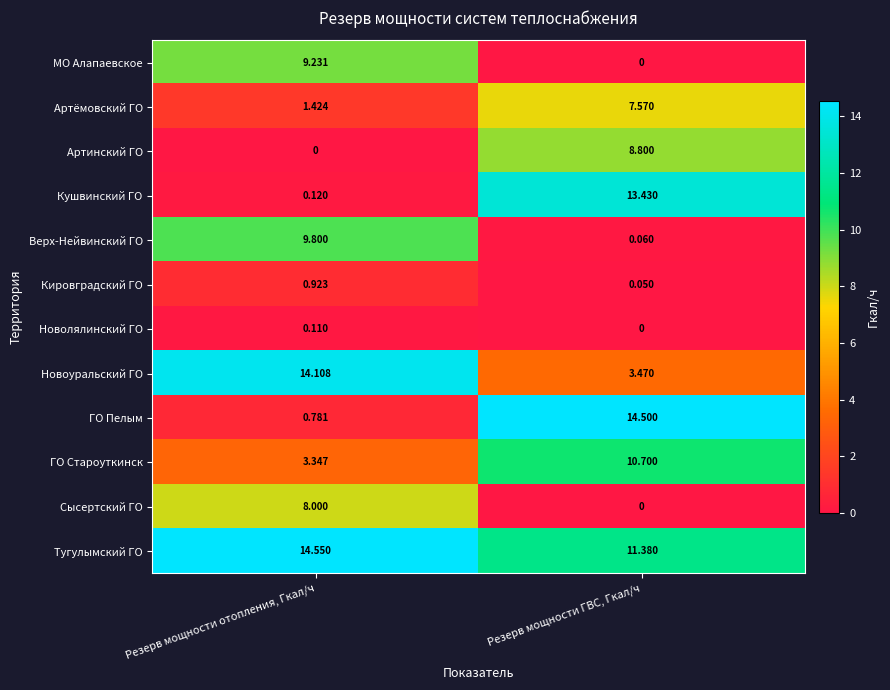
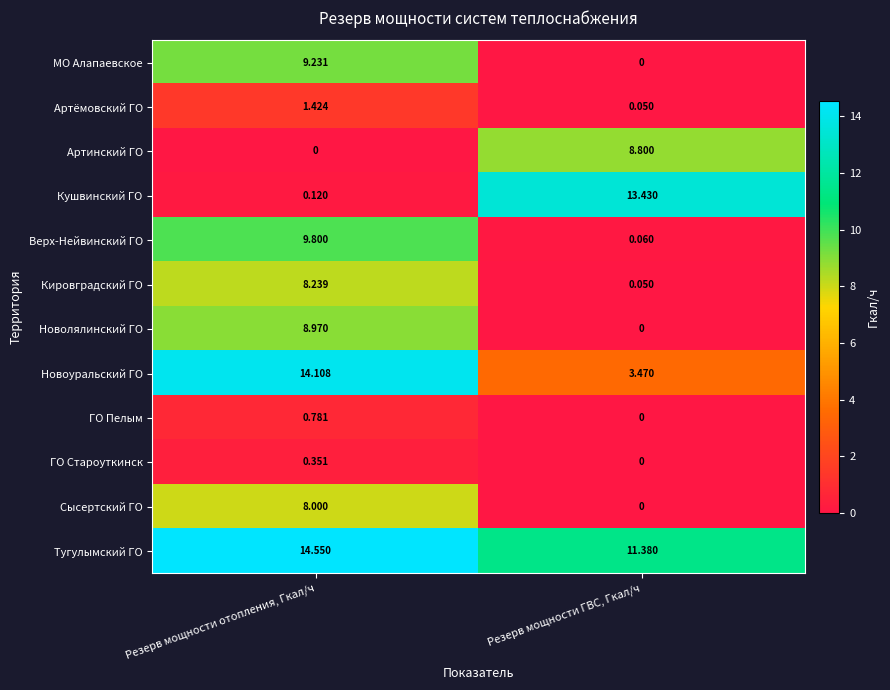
  {
    "МО Алапаевское": {
      "Резерв мощности отопления, Гкал/ч": 9.231,
      "Резерв мощности ГВС, Гкал/ч": 0
    },
    "Артёмовский ГО": {
      "Резерв мощности отопления, Гкал/ч": 1.424,
-     "Резерв мощности ГВС, Гкал/ч": 7.570
+     "Резерв мощности ГВС, Гкал/ч": 0.050
    },
    "Артинский ГО": {
      "Резерв мощности отопления, Гкал/ч": 0,
      "Резерв мощности ГВС, Гкал/ч": 8.800
    },
    "Кушвинский ГО": {
      "Резерв мощности отопления, Гкал/ч": 0.120,
      "Резерв мощности ГВС, Гкал/ч": 13.430
    },
    "Верх-Нейвинский ГО": {
      "Резерв мощности отопления, Гкал/ч": 9.800,
      "Резерв мощности ГВС, Гкал/ч": 0.060
    },
    "Кировградский ГО": {
-     "Резерв мощности отопления, Гкал/ч": 0.923,
+     "Резерв мощности отопления, Гкал/ч": 8.239,
      "Резерв мощности ГВС, Гкал/ч": 0.050
    },
    "Новолялинский ГО": {
-     "Резерв мощности отопления, Гкал/ч": 0.110,
+     "Резерв мощности отопления, Гкал/ч": 8.970,
      "Резерв мощности ГВС, Гкал/ч": 0
    },
    "Новоуральский ГО": {
      "Резерв мощности отопления, Гкал/ч": 14.108,
      "Резерв мощности ГВС, Гкал/ч": 3.470
    },
    "ГО Пелым": {
      "Резерв мощности отопления, Гкал/ч": 0.781,
-     "Резерв мощности ГВС, Гкал/ч": 14.500
+     "Резерв мощности ГВС, Гкал/ч": 0
    },
    "ГО Староуткинск": {
-     "Резерв мощности отопления, Гкал/ч": 3.347,
-     "Резерв мощности ГВС, Гкал/ч": 10.700
+     "Резерв мощности отопления, Гкал/ч": 0.351,
+     "Резерв мощности ГВС, Гкал/ч": 0
    },
    "Сысертский ГО": {
      "Резерв мощности отопления, Гкал/ч": 8.000,
      "Резерв мощности ГВС, Гкал/ч": 0
    },
    "Тугулымский ГО": {
      "Резерв мощности отопления, Гкал/ч": 14.550,
      "Резерв мощности ГВС, Гкал/ч": 11.380
    }
  }
